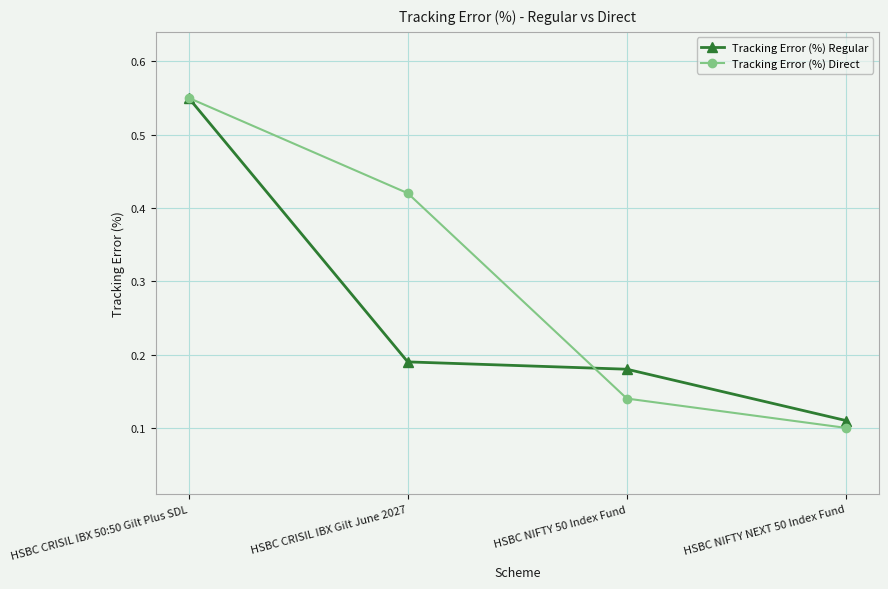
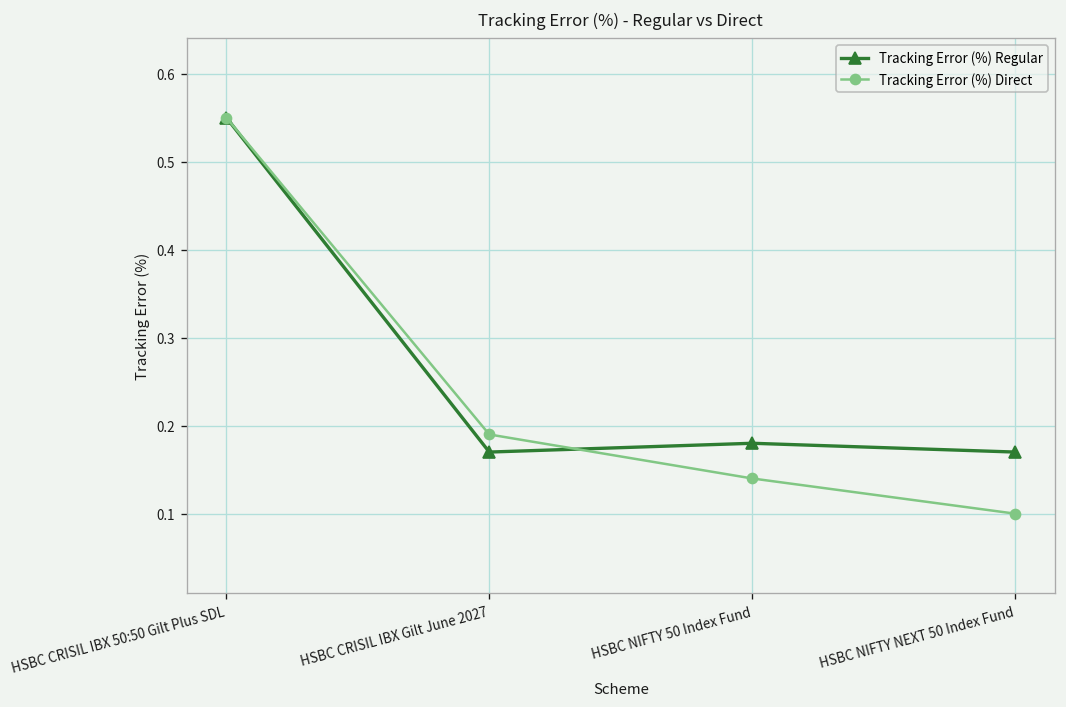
  {
    "Tracking Error (%) Regular": {
-     "HSBC CRISIL IBX Gilt June 2027": 0.19,
+     "HSBC CRISIL IBX Gilt June 2027": 0.17,
      "HSBC NIFTY 50 Index Fund": 0.18,
-     "HSBC NIFTY NEXT 50 Index Fund": 0.11
+     "HSBC NIFTY NEXT 50 Index Fund": 0.17
    },
    "Tracking Error (%) Direct": {
-     "HSBC CRISIL IBX Gilt June 2027": 0.42,
+     "HSBC CRISIL IBX Gilt June 2027": 0.19,
      "HSBC NIFTY 50 Index Fund": 0.14,
      "HSBC NIFTY NEXT 50 Index Fund": 0.10
    }
  }
